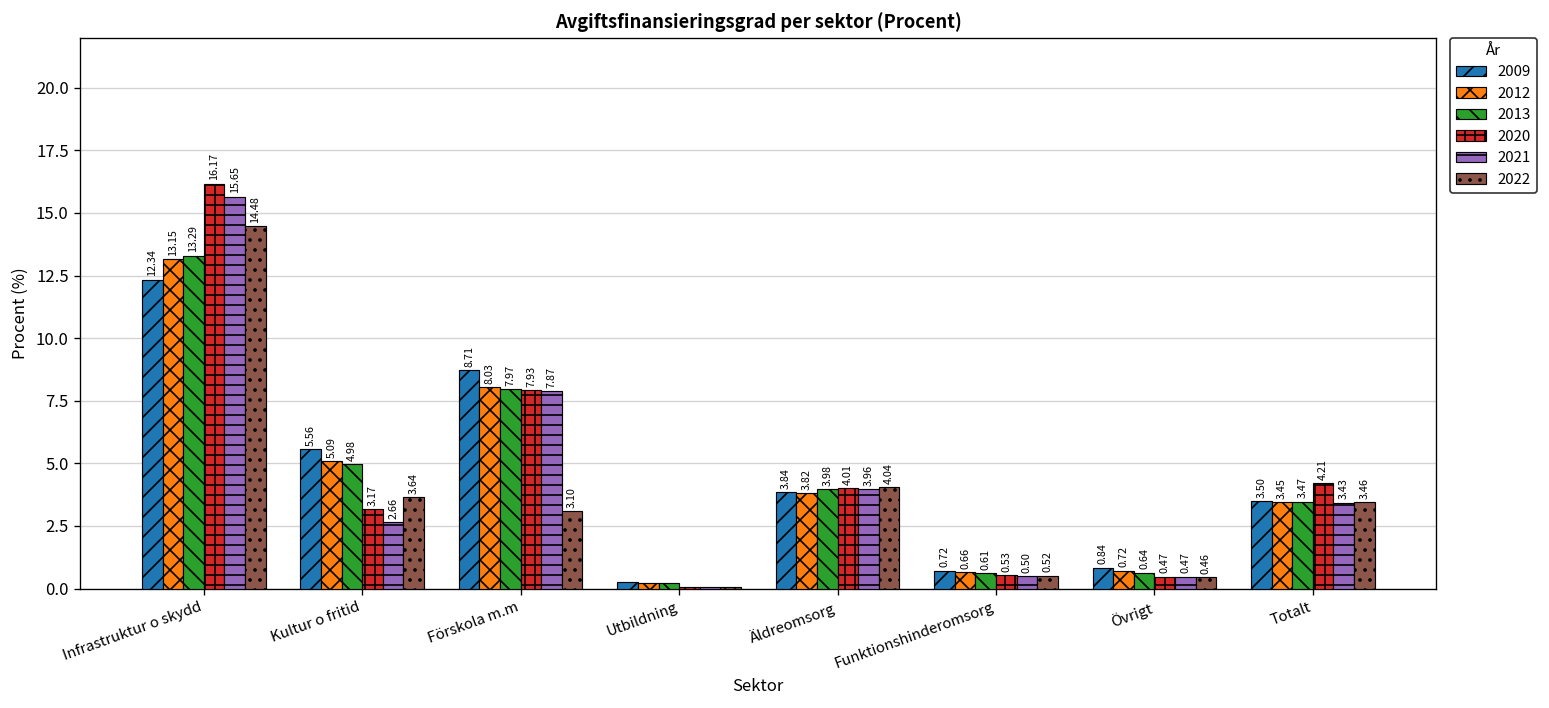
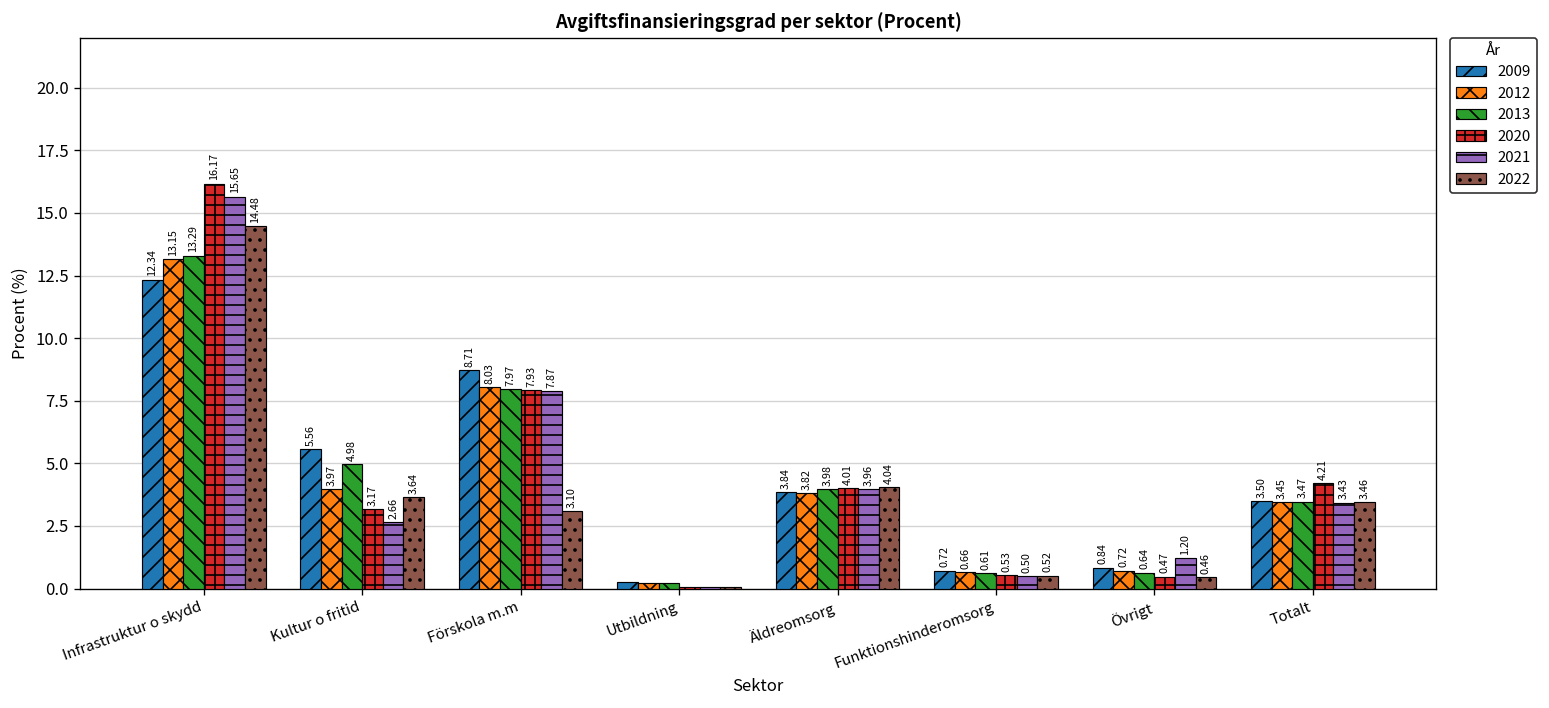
  {
    "2009": {
      "Infrastruktur o skydd": 12.34,
      "Kultur o fritid": 5.56,
      "Förskola m.m": 8.71,
      "Äldreomsorg": 3.84,
      "Funktionshinderomsorg": 0.72,
      "Övrigt": 0.84,
      "Totalt": 3.50
    },
    "2012": {
      "Infrastruktur o skydd": 13.15,
-     "Kultur o fritid": 5.09,
+     "Kultur o fritid": 3.97,
      "Förskola m.m": 8.03,
      "Äldreomsorg": 3.82,
      "Funktionshinderomsorg": 0.66,
      "Övrigt": 0.72,
      "Totalt": 3.45
    },
    "2013": {
      "Infrastruktur o skydd": 13.29,
      "Kultur o fritid": 4.98,
      "Förskola m.m": 7.97,
      "Äldreomsorg": 3.98,
      "Funktionshinderomsorg": 0.61,
      "Övrigt": 0.64,
      "Totalt": 3.47
    },
    "2020": {
      "Infrastruktur o skydd": 16.17,
      "Kultur o fritid": 3.17,
      "Förskola m.m": 7.93,
      "Äldreomsorg": 4.01,
      "Funktionshinderomsorg": 0.53,
      "Övrigt": 0.47,
      "Totalt": 4.21
    },
    "2021": {
      "Infrastruktur o skydd": 15.65,
      "Kultur o fritid": 2.66,
      "Förskola m.m": 7.87,
      "Äldreomsorg": 3.96,
      "Funktionshinderomsorg": 0.50,
-     "Övrigt": 0.47,
+     "Övrigt": 1.20,
      "Totalt": 3.43
    },
    "2022": {
      "Infrastruktur o skydd": 14.48,
      "Kultur o fritid": 3.64,
      "Förskola m.m": 3.10,
      "Äldreomsorg": 4.04,
      "Funktionshinderomsorg": 0.52,
      "Övrigt": 0.46,
      "Totalt": 3.46
    }
  }
